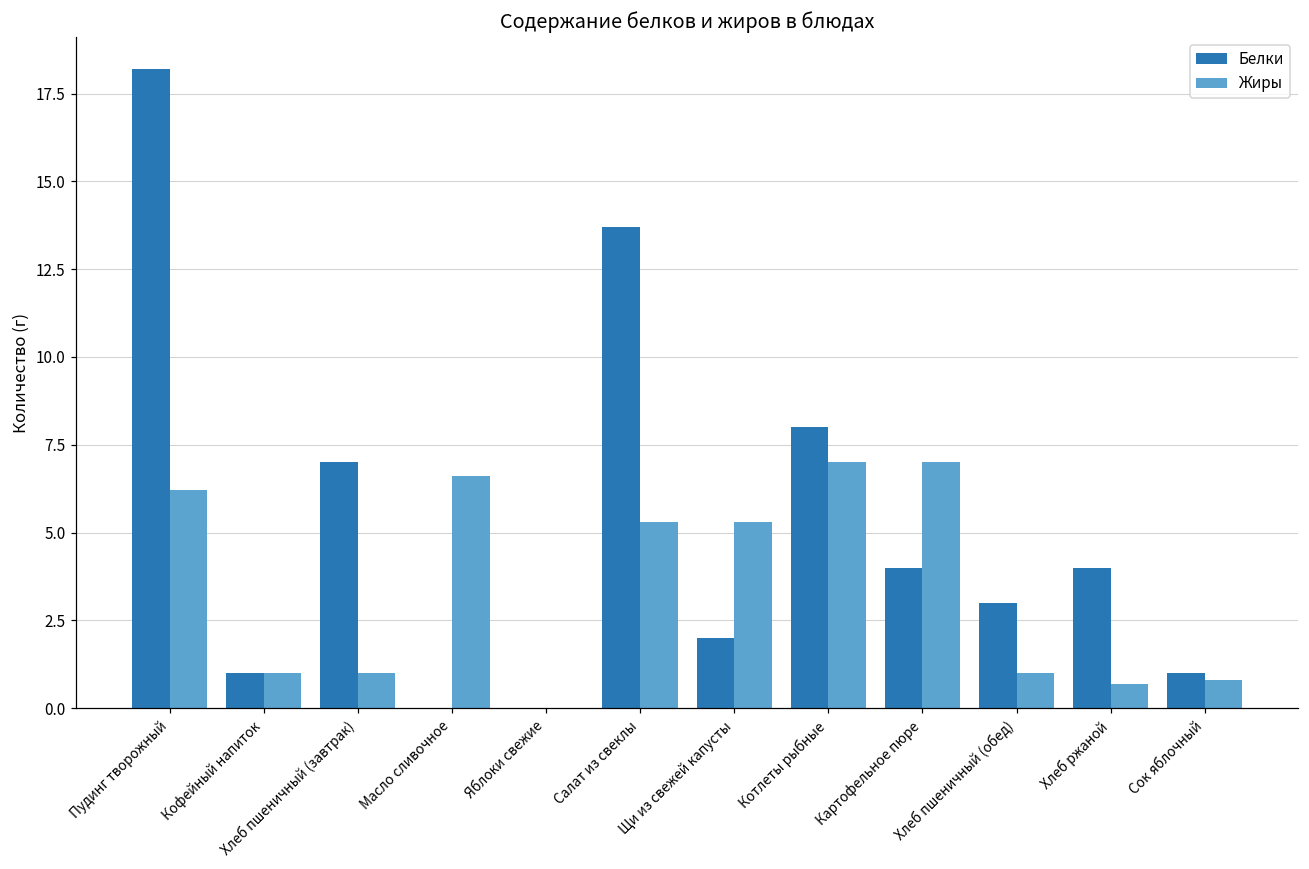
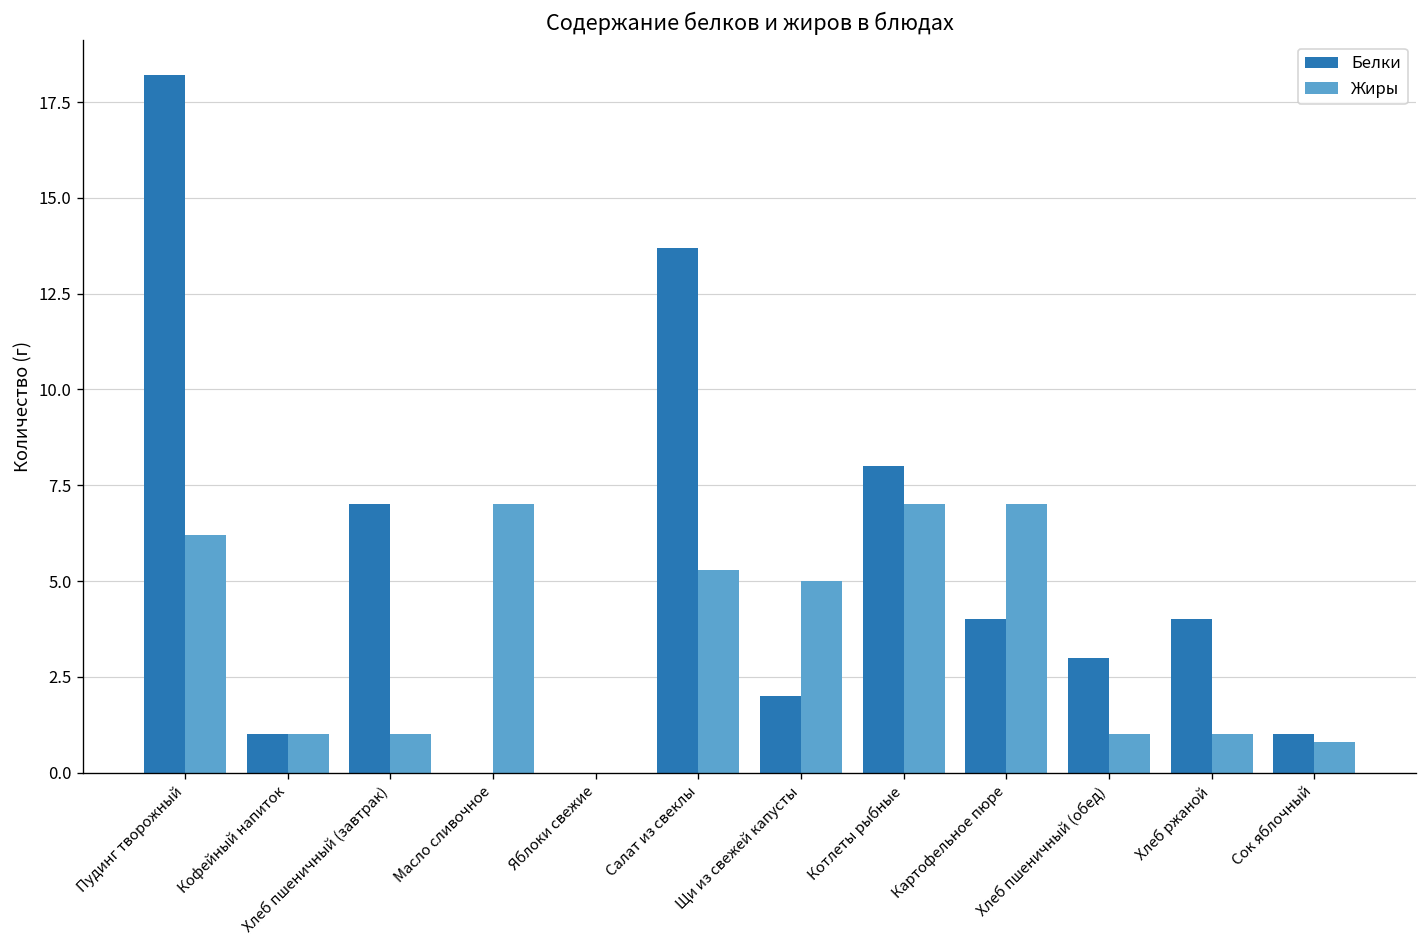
  {
    "Белки": {
      "Пудинг творожный": 18.2,
      "Кофейный напиток": 1.0,
      "Хлеб пшеничный (завтрак)": 7.0,
      "Масло сливочное": 0.0,
      "Яблоки свежие": 0.0,
      "Салат из свеклы": 13.7,
      "Щи из свежей капусты": 2.0,
      "Котлеты рыбные": 8.0,
      "Картофельное пюре": 4.0,
      "Хлеб пшеничный (обед)": 3.0,
      "Хлеб ржаной": 4.0,
      "Сок яблочный": 1.0
    },
    "Жиры": {
      "Пудинг творожный": 6.2,
      "Кофейный напиток": 1.0,
      "Хлеб пшеничный (завтрак)": 1.0,
-     "Масло сливочное": 6.6,
+     "Масло сливочное": 7.0,
      "Яблоки свежие": 0.0,
      "Салат из свеклы": 5.3,
-     "Щи из свежей капусты": 5.3,
+     "Щи из свежей капусты": 5.0,
      "Котлеты рыбные": 7.0,
      "Картофельное пюре": 7.0,
      "Хлеб пшеничный (обед)": 1.0,
-     "Хлеб ржаной": 0.7,
+     "Хлеб ржаной": 1.0,
      "Сок яблочный": 0.8
    }
  }
